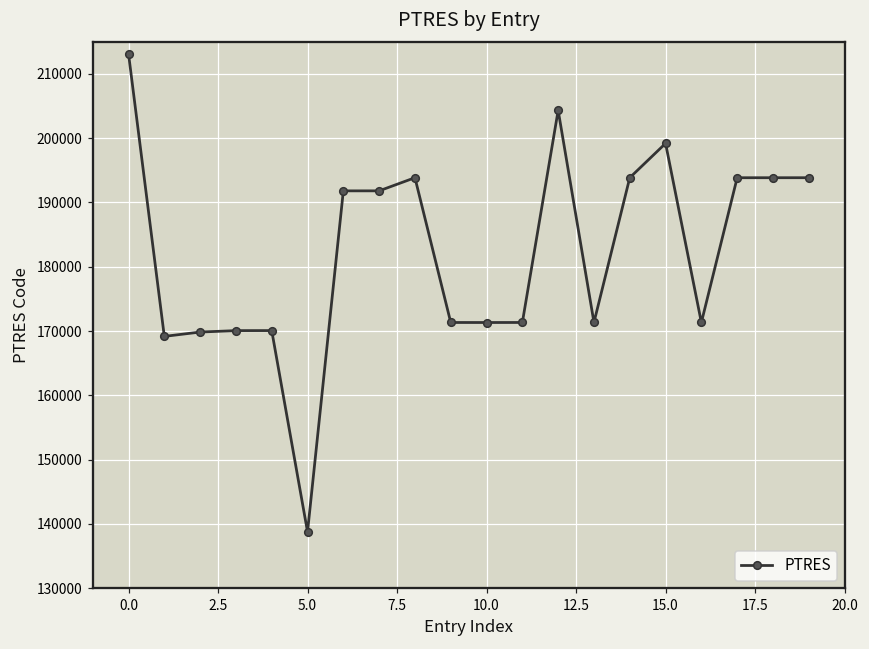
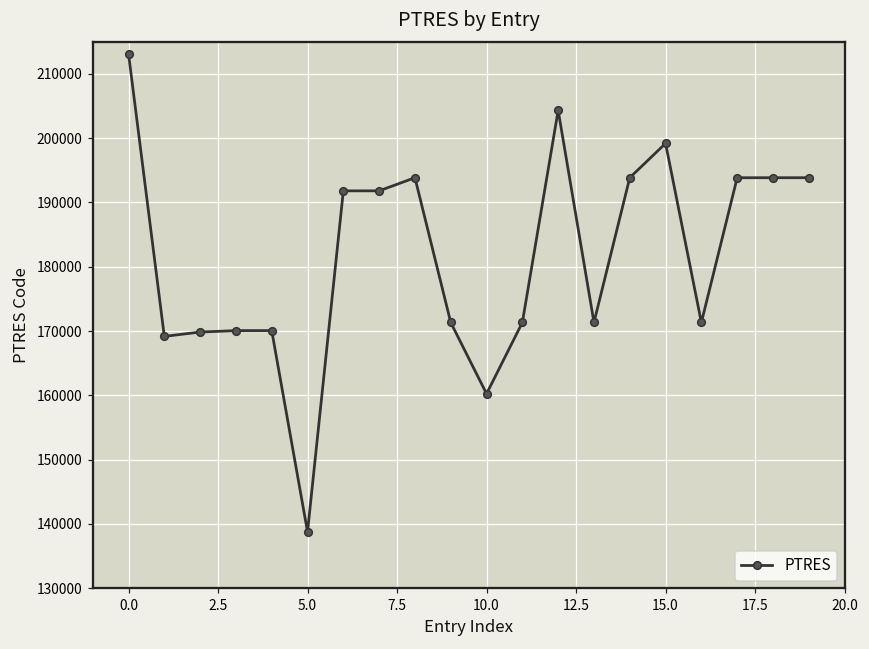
  {
    "0.0": 213000,
    "5.0": 139000,
-   "10.0": 171000,
+   "10.0": 160000,
    "15.0": 199000
  }
